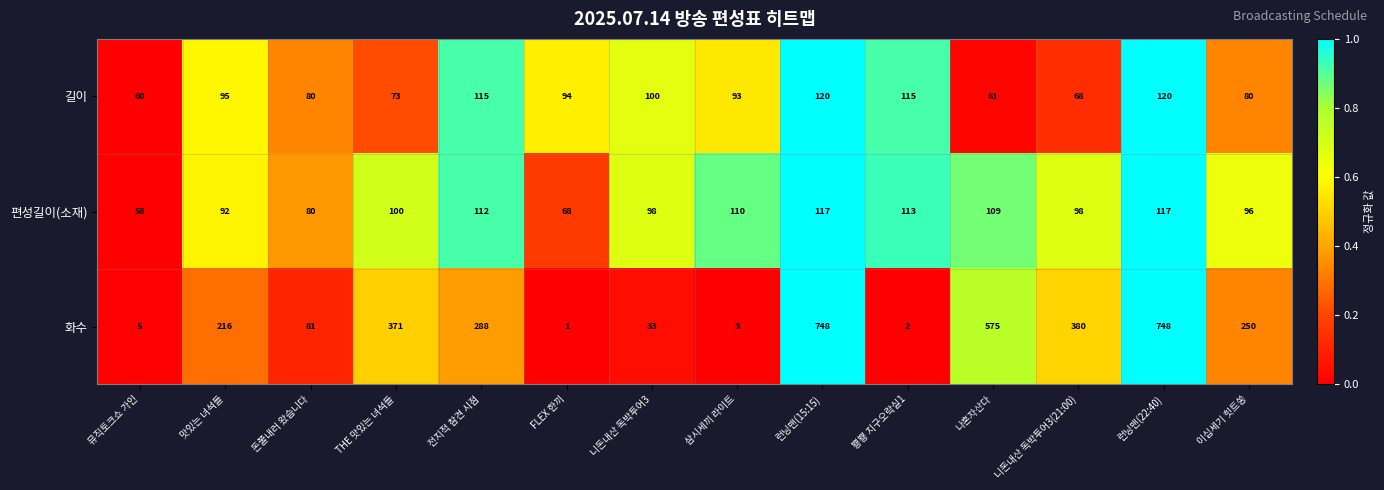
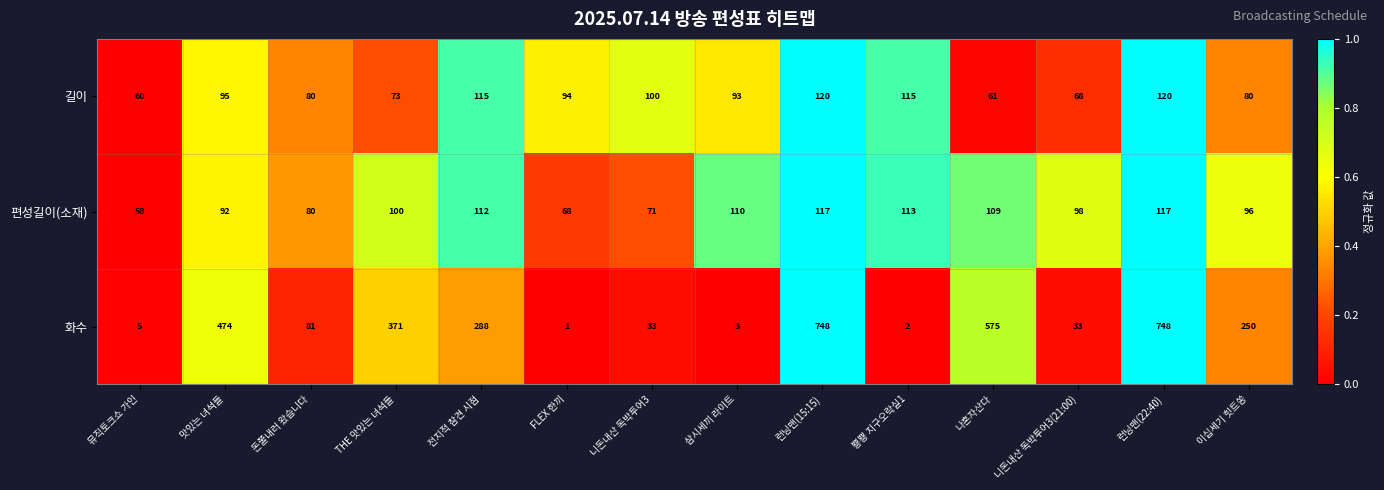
  {
    "길이": {
      "뮤직토크쇼 가인": 60,
      "맛있는 녀석들": 95,
      "돈쭐내러 왔습니다": 80,
      "THE 맛있는 녀석들": 73,
      "전지적 참견 시점": 115,
      "FLEX 한끼": 94,
      "니돈내산 독박투어3": 100,
      "삼시세끼 라이트": 93,
      "런닝맨(15:15)": 120,
      "뿅뿅 지구오락실1": 115,
      "나혼자산다": 61,
      "니돈내산 독박투어3(21:00)": 68,
      "런닝맨(22:40)": 120,
      "이십세기 힛트쏭": 80
    },
    "편성길이(소재)": {
      "뮤직토크쇼 가인": 58,
      "맛있는 녀석들": 92,
      "돈쭐내러 왔습니다": 80,
      "THE 맛있는 녀석들": 100,
      "전지적 참견 시점": 112,
      "FLEX 한끼": 68,
-     "니돈내산 독박투어3": 98,
+     "니돈내산 독박투어3": 71,
      "삼시세끼 라이트": 110,
      "런닝맨(15:15)": 117,
      "뿅뿅 지구오락실1": 113,
      "나혼자산다": 109,
      "니돈내산 독박투어3(21:00)": 98,
      "런닝맨(22:40)": 117,
      "이십세기 힛트쏭": 96
    },
    "화수": {
      "뮤직토크쇼 가인": 5,
-     "맛있는 녀석들": 216,
+     "맛있는 녀석들": 474,
      "돈쭐내러 왔습니다": 81,
      "THE 맛있는 녀석들": 371,
      "전지적 참견 시점": 288,
      "FLEX 한끼": 1,
      "니돈내산 독박투어3": 33,
      "삼시세끼 라이트": 3,
      "런닝맨(15:15)": 748,
      "뿅뿅 지구오락실1": 2,
      "나혼자산다": 575,
-     "니돈내산 독박투어3(21:00)": 380,
+     "니돈내산 독박투어3(21:00)": 33,
      "런닝맨(22:40)": 748,
      "이십세기 힛트쏭": 250
    }
  }
